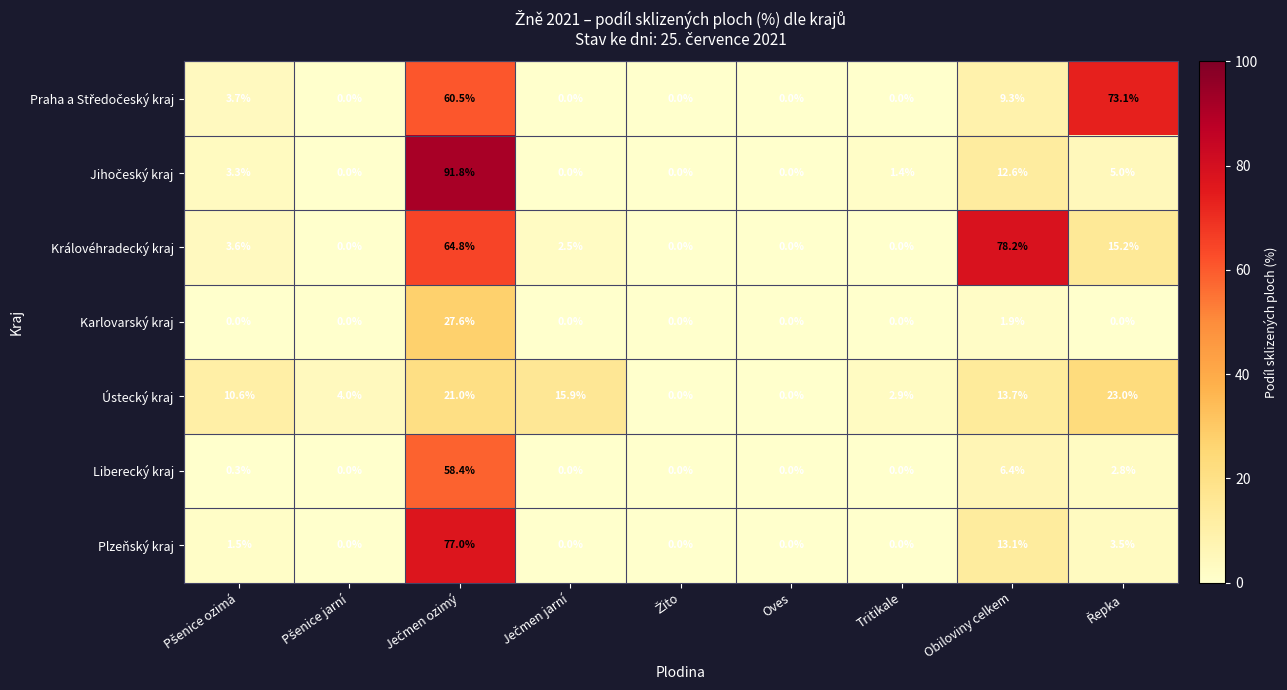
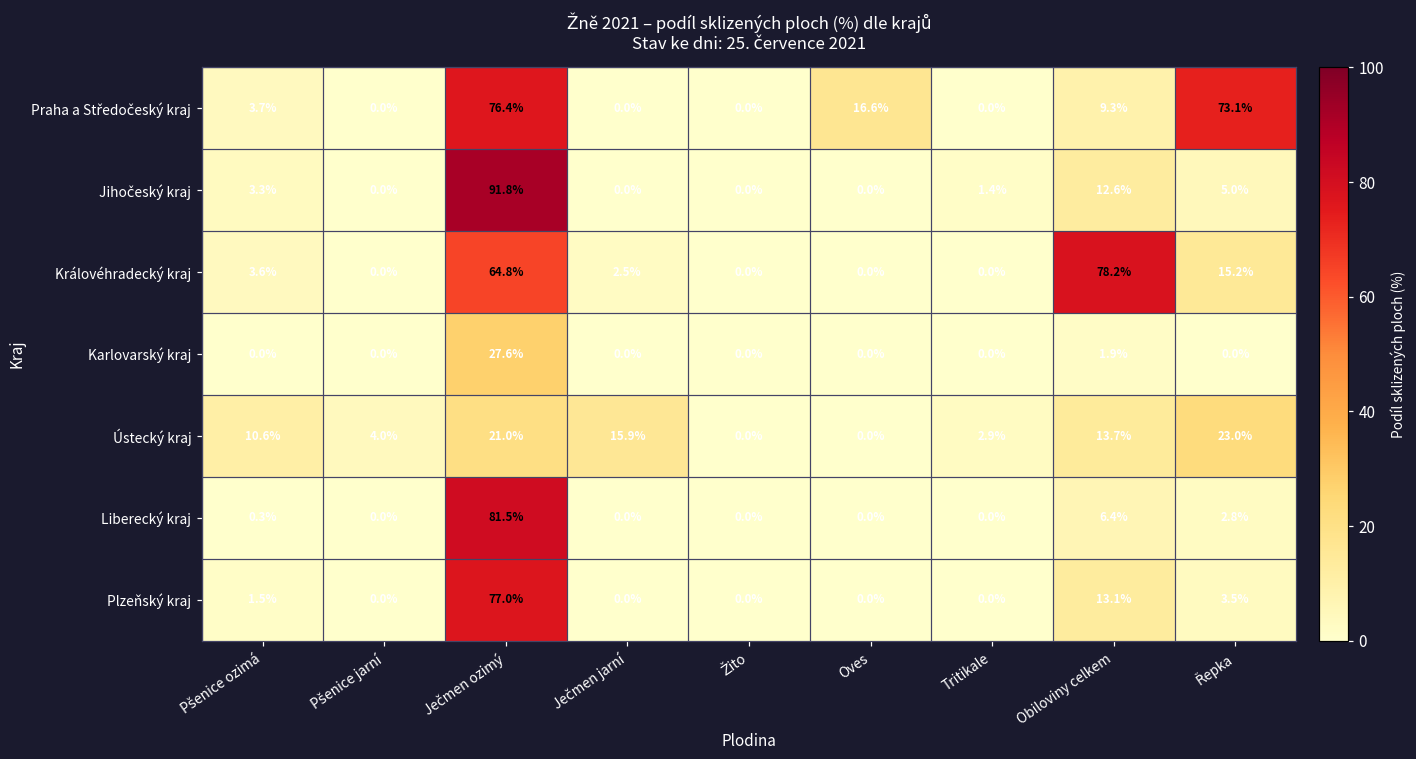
  {
    "Praha a Středočeský kraj": {
      "Pšenice ozimá": "3.7%",
      "Pšenice jarní": "0.0%",
-     "Ječmen ozimý": "60.5%",
+     "Ječmen ozimý": "76.4%",
      "Ječmen jarní": "0.0%",
      "Žito": "0.0%",
-     "Oves": "0.0%",
+     "Oves": "16.6%",
      "Tritikale": "0.0%",
      "Obiloviny celkem": "9.3%",
      "Řepka": "73.1%"
    },
    "Jihočeský kraj": {
      "Pšenice ozimá": "3.3%",
      "Pšenice jarní": "0.0%",
      "Ječmen ozimý": "91.8%",
      "Ječmen jarní": "0.0%",
      "Žito": "0.0%",
      "Oves": "0.0%",
      "Tritikale": "1.4%",
      "Obiloviny celkem": "12.6%",
      "Řepka": "5.0%"
    },
    "Královéhradecký kraj": {
      "Pšenice ozimá": "3.6%",
      "Pšenice jarní": "0.0%",
      "Ječmen ozimý": "64.8%",
      "Ječmen jarní": "2.5%",
      "Žito": "0.0%",
      "Oves": "0.0%",
      "Tritikale": "0.0%",
      "Obiloviny celkem": "78.2%",
      "Řepka": "15.2%"
    },
    "Karlovarský kraj": {
      "Pšenice ozimá": "0.0%",
      "Pšenice jarní": "0.0%",
      "Ječmen ozimý": "27.6%",
      "Ječmen jarní": "0.0%",
      "Žito": "0.0%",
      "Oves": "0.0%",
      "Tritikale": "0.0%",
      "Obiloviny celkem": "1.9%",
      "Řepka": "0.0%"
    },
    "Ústecký kraj": {
      "Pšenice ozimá": "10.6%",
      "Pšenice jarní": "4.0%",
      "Ječmen ozimý": "21.0%",
      "Ječmen jarní": "15.9%",
      "Žito": "0.0%",
      "Oves": "0.0%",
      "Tritikale": "2.9%",
      "Obiloviny celkem": "13.7%",
      "Řepka": "23.0%"
    },
    "Liberecký kraj": {
      "Pšenice ozimá": "0.3%",
      "Pšenice jarní": "0.0%",
-     "Ječmen ozimý": "58.4%",
+     "Ječmen ozimý": "81.5%",
      "Ječmen jarní": "0.0%",
      "Žito": "0.0%",
      "Oves": "0.0%",
      "Tritikale": "0.0%",
      "Obiloviny celkem": "6.4%",
      "Řepka": "2.8%"
    },
    "Plzeňský kraj": {
      "Pšenice ozimá": "1.5%",
      "Pšenice jarní": "0.0%",
      "Ječmen ozimý": "77.0%",
      "Ječmen jarní": "0.0%",
      "Žito": "0.0%",
      "Oves": "0.0%",
      "Tritikale": "0.0%",
      "Obiloviny celkem": "13.1%",
      "Řepka": "3.5%"
    }
  }
